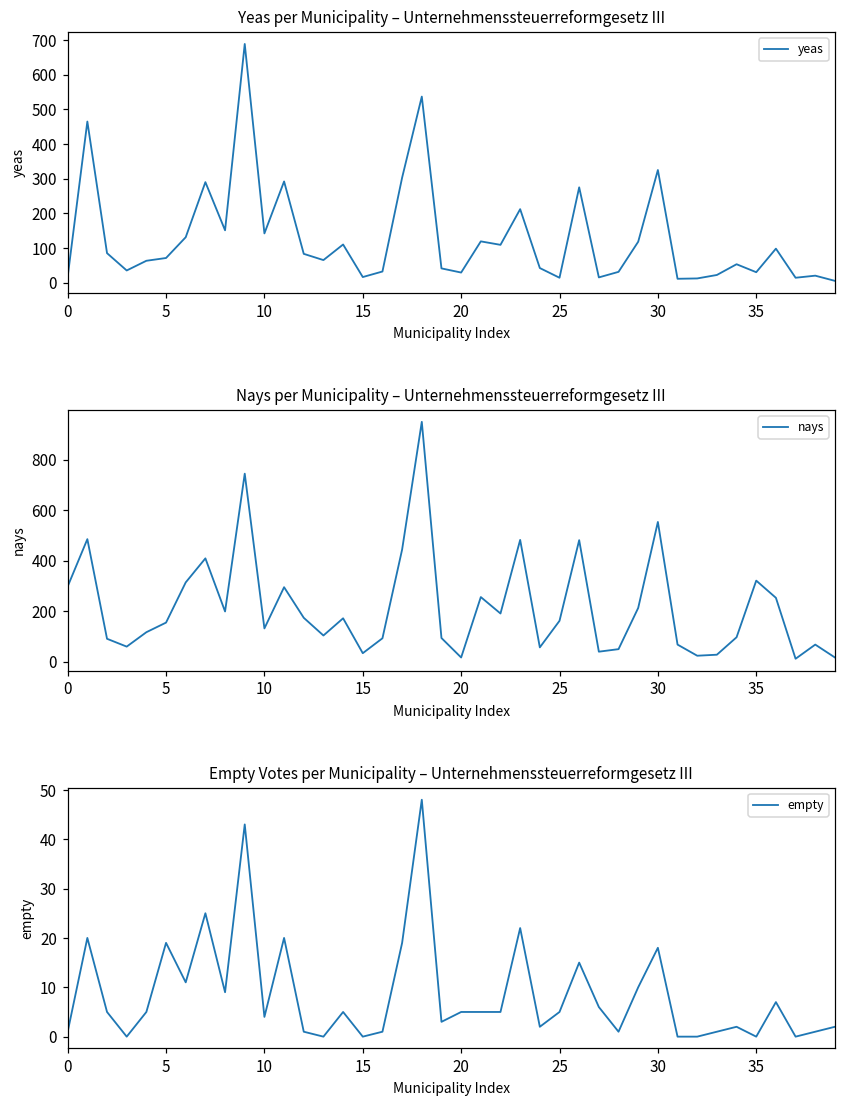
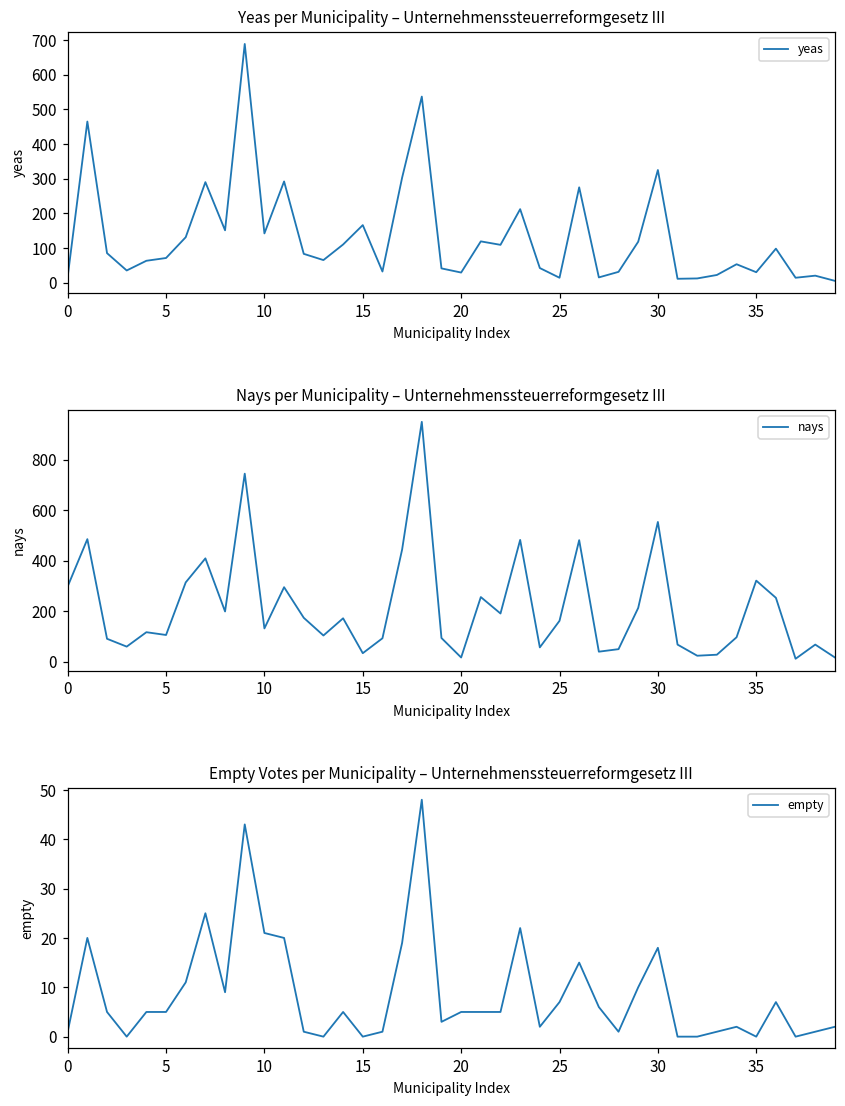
  {
    "Yeas per Municipality – Unternehmenssteuerreformgesetz III": {
      "0": 20,
      "5": 70,
      "10": 140,
-     "15": 20,
+     "15": 170,
      "20": 30,
      "25": 10,
      "30": 330,
      "35": 30
    },
    "Nays per Municipality – Unternehmenssteuerreformgesetz III": {
      "0": 300,
-     "5": 160,
+     "5": 110,
      "10": 130,
      "15": 30,
      "20": 20,
      "25": 160,
      "30": 550,
      "35": 320
    },
    "Empty Votes per Municipality – Unternehmenssteuerreformgesetz III": {
      "0": 1,
-     "5": 19,
-     "10": 4,
+     "5": 5,
+     "10": 21,
      "15": 0,
      "20": 5,
-     "25": 5,
+     "25": 7,
      "30": 18,
      "35": 0
    }
  }
